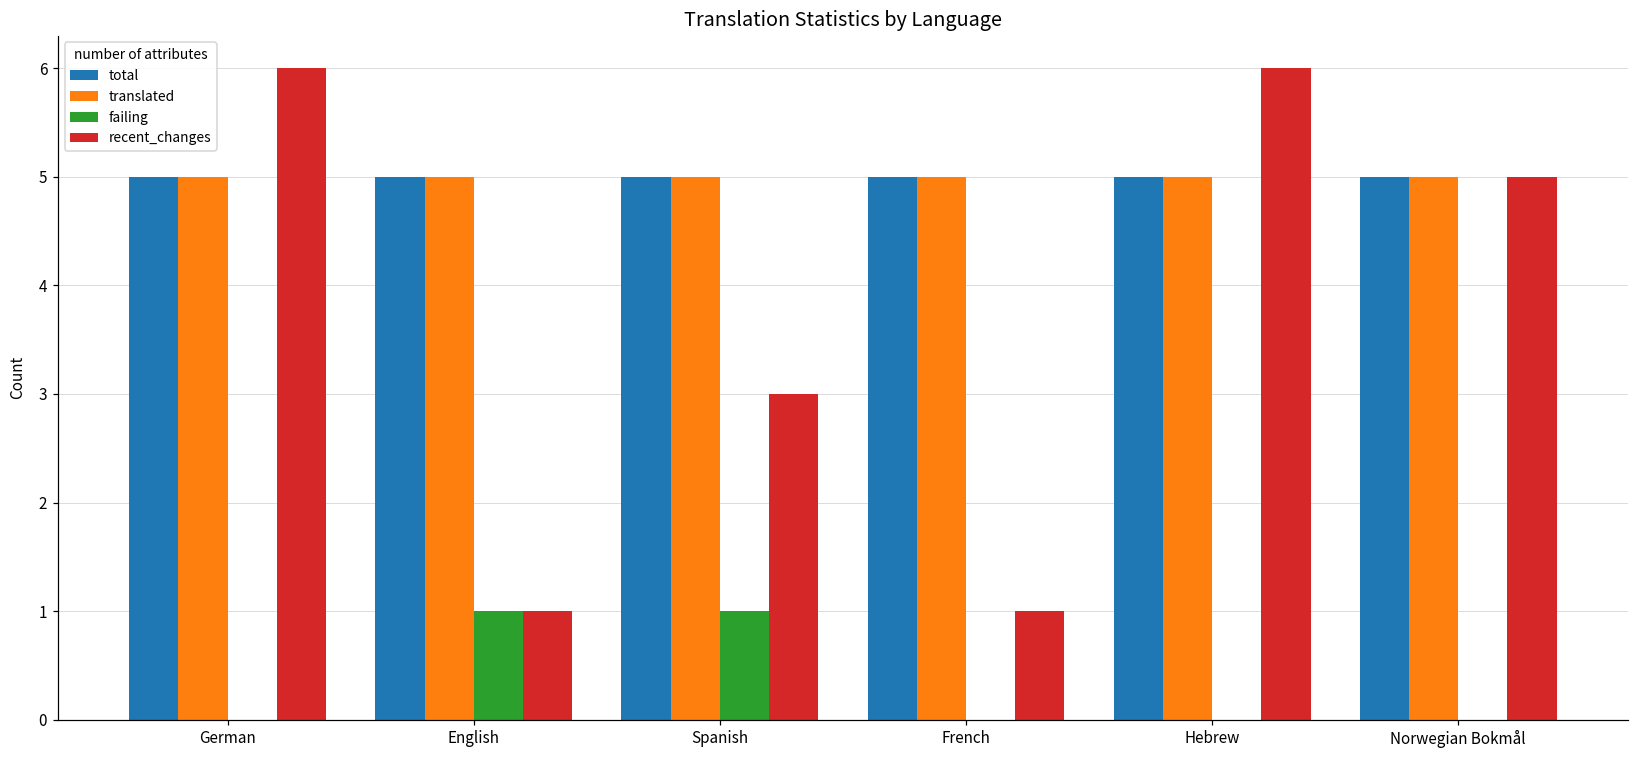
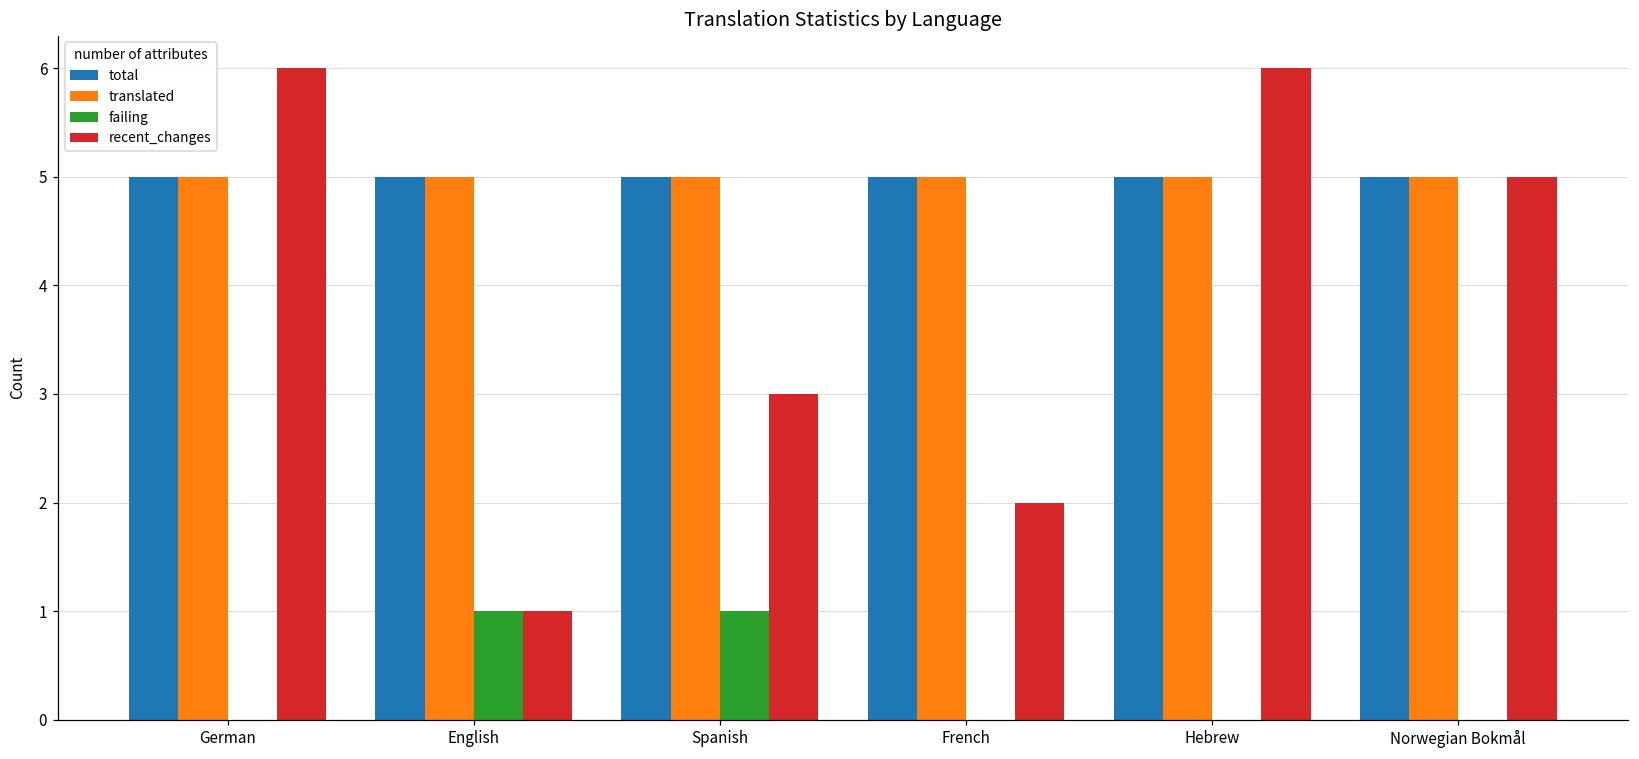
  {
    "total": {
      "German": 5,
      "English": 5,
      "Spanish": 5,
      "French": 5,
      "Hebrew": 5,
      "Norwegian Bokmål": 5
    },
    "translated": {
      "German": 5,
      "English": 5,
      "Spanish": 5,
      "French": 5,
      "Hebrew": 5,
      "Norwegian Bokmål": 5
    },
    "failing": {
      "German": 0,
      "English": 1,
      "Spanish": 1,
      "French": 0,
      "Hebrew": 0,
      "Norwegian Bokmål": 0
    },
    "recent_changes": {
      "German": 6,
      "English": 1,
      "Spanish": 3,
-     "French": 1,
+     "French": 2,
      "Hebrew": 6,
      "Norwegian Bokmål": 5
    }
  }
